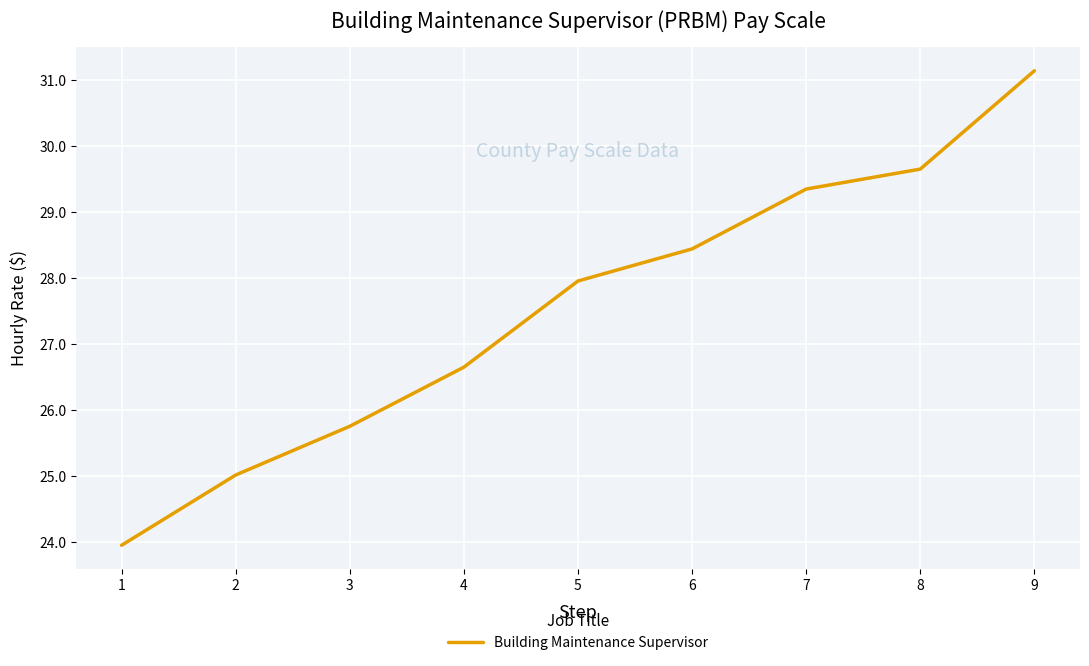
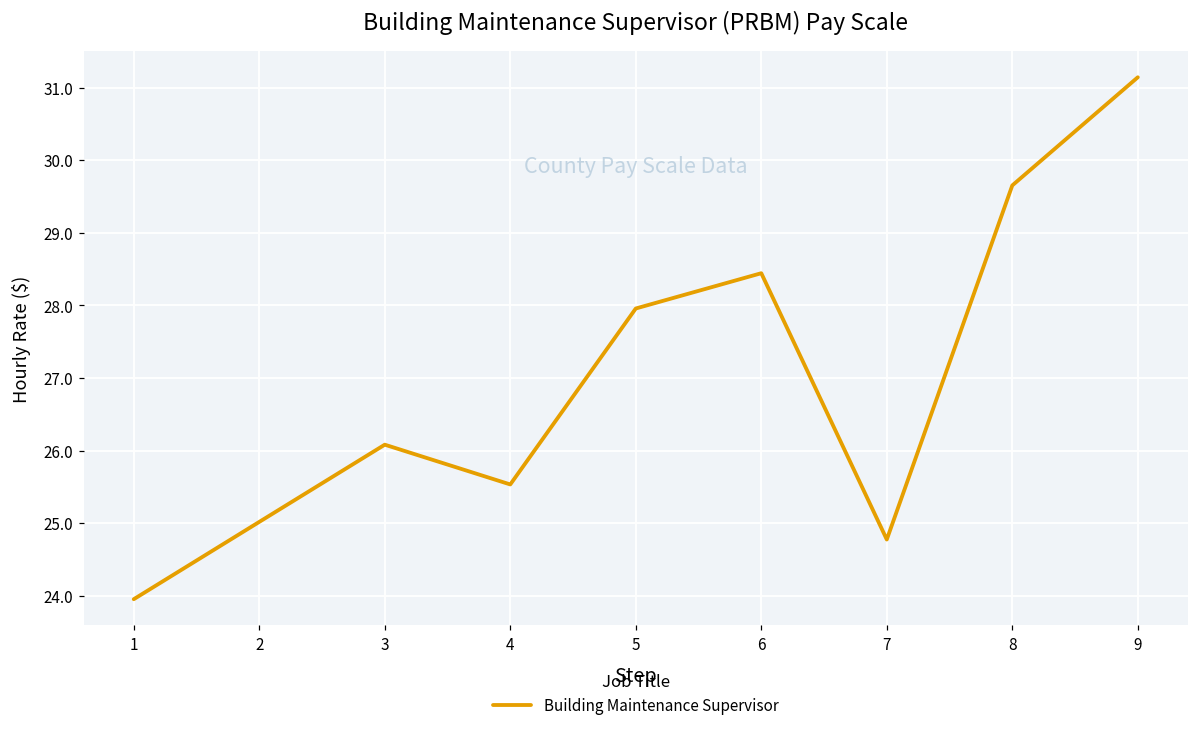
  {
    "1": 24.0,
    "2": 25.0,
-   "3": 25.8,
-   "4": 26.7,
+   "3": 26.1,
+   "4": 25.5,
    "5": 28.0,
    "6": 28.4,
-   "7": 29.4,
+   "7": 24.8,
    "8": 29.7,
    "9": 31.1
  }
